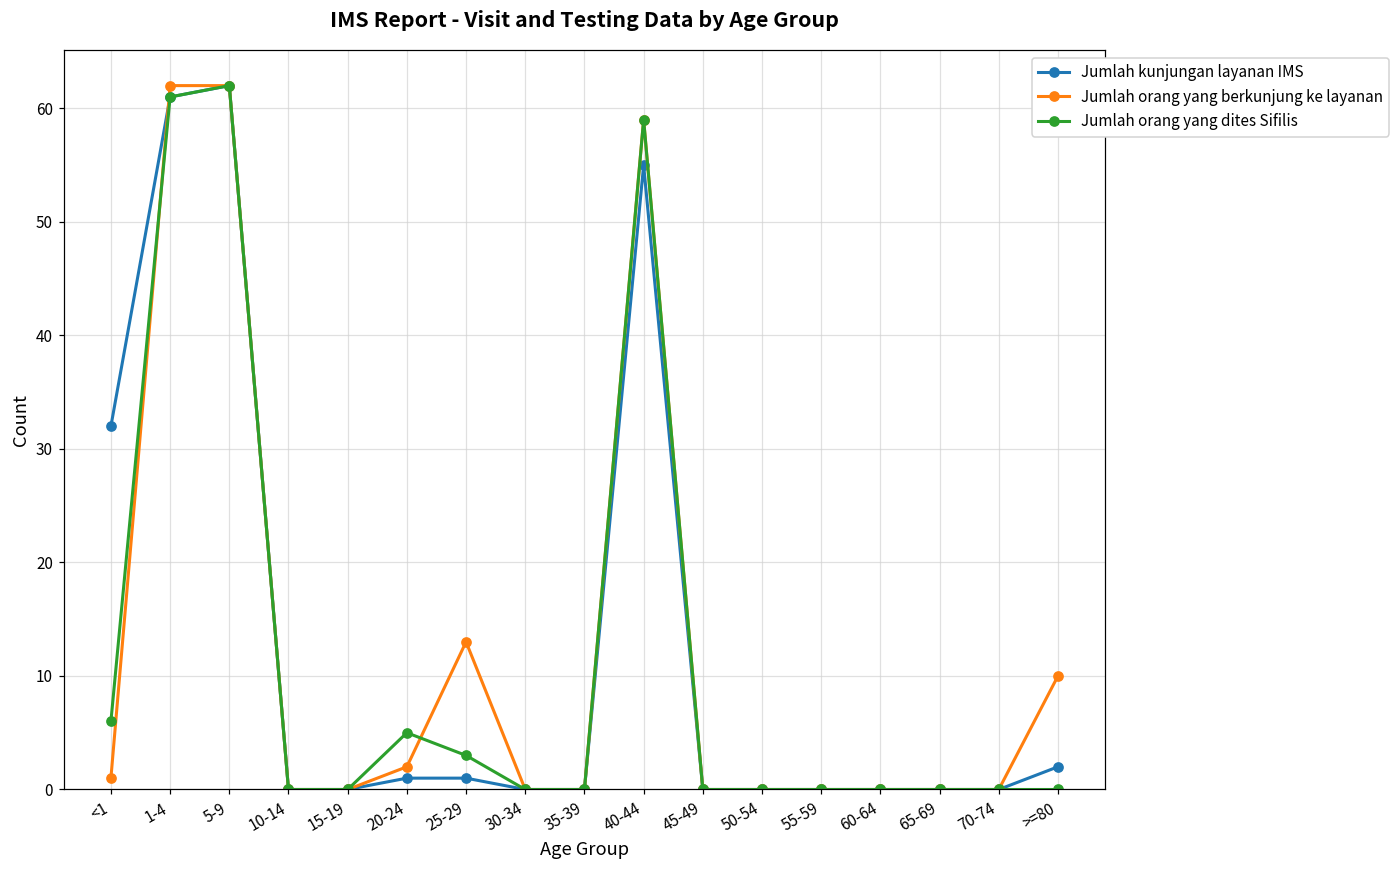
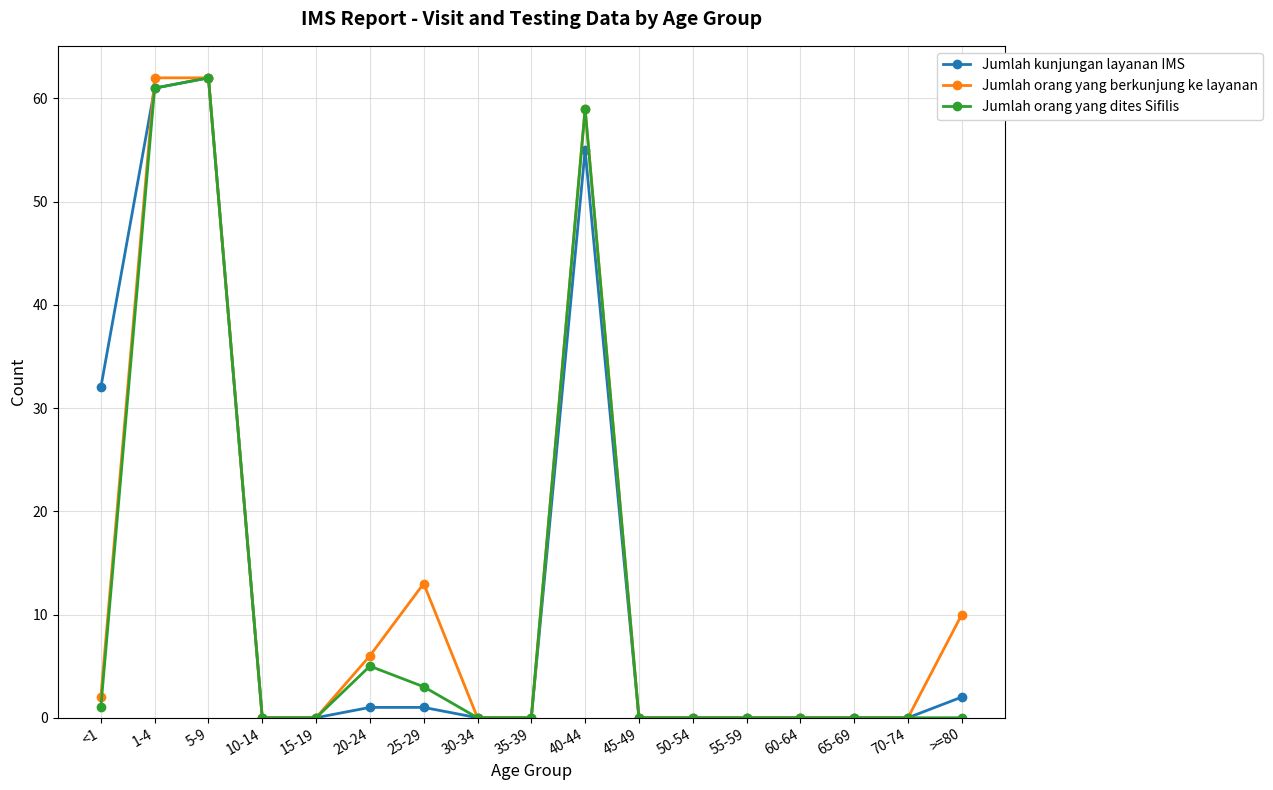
  {
    "Jumlah kunjungan layanan IMS": {
      "<1": 32,
      "20-24": 1,
      "25-29": 1,
      "40-44": 55,
      ">=80": 2
    },
    "Jumlah orang yang berkunjung ke layanan": {
-     "<1": 1,
+     "<1": 2,
      "1-4": 62,
-     "20-24": 2,
+     "20-24": 6,
      "25-29": 13,
      ">=80": 10
    },
    "Jumlah orang yang dites Sifilis": {
-     "<1": 6,
+     "<1": 1,
      "20-24": 5,
      "25-29": 3,
      ">=80": 0
    }
  }
